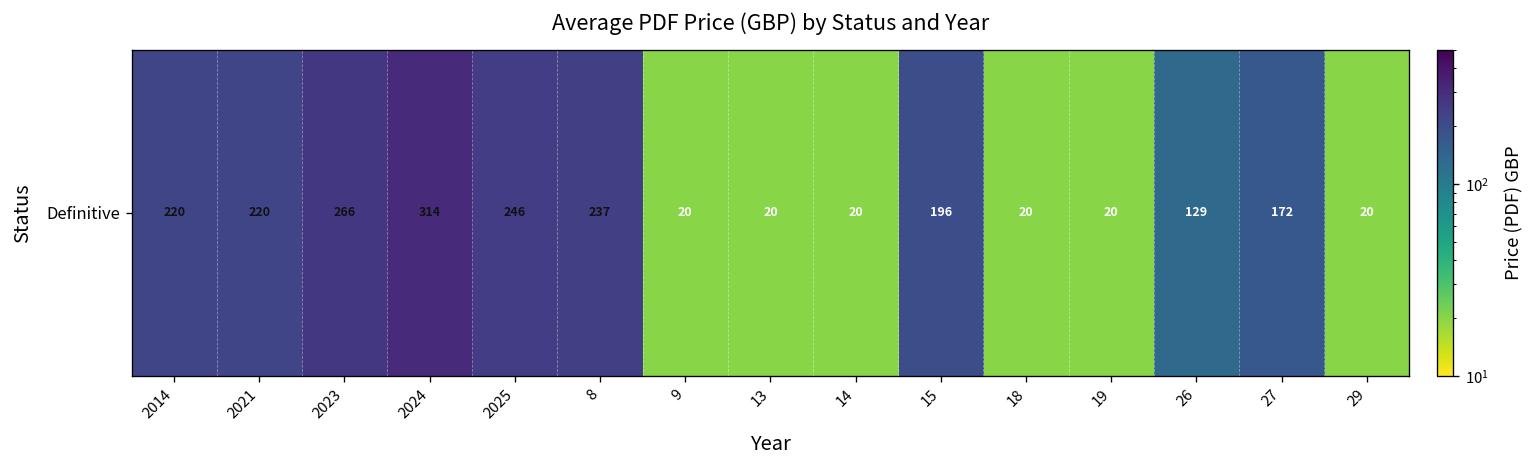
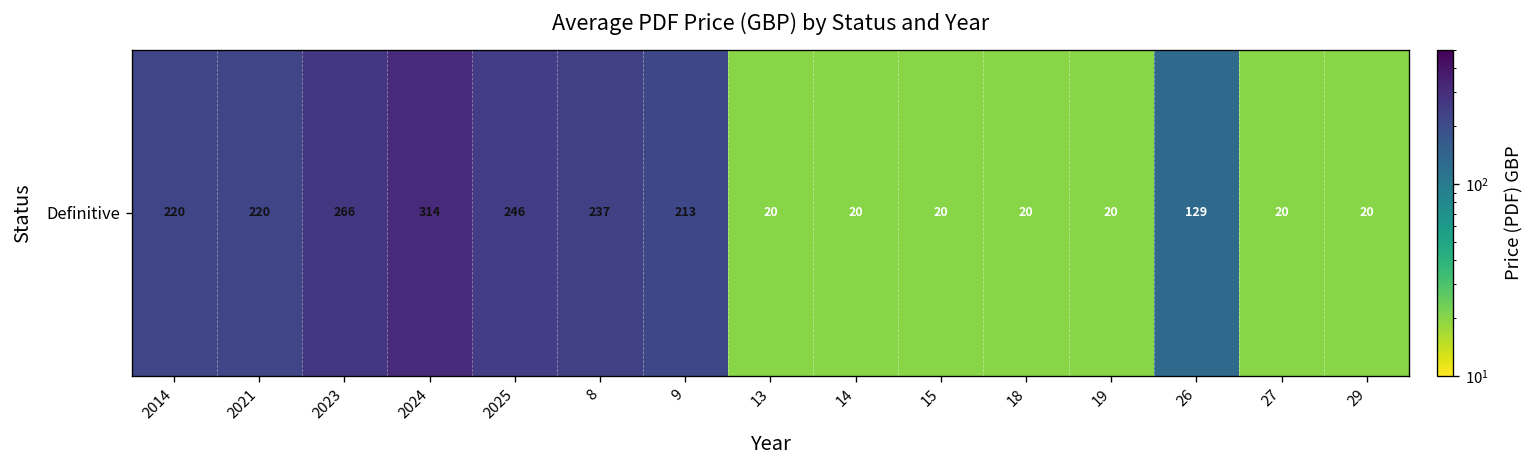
  {
    "Definitive": {
      "2014": 220,
      "2021": 220,
      "2023": 266,
      "2024": 314,
      "2025": 246,
      "8": 237,
-     "9": 20,
+     "9": 213,
      "13": 20,
      "14": 20,
-     "15": 196,
+     "15": 20,
      "18": 20,
      "19": 20,
      "26": 129,
-     "27": 172,
+     "27": 20,
      "29": 20
    }
  }
